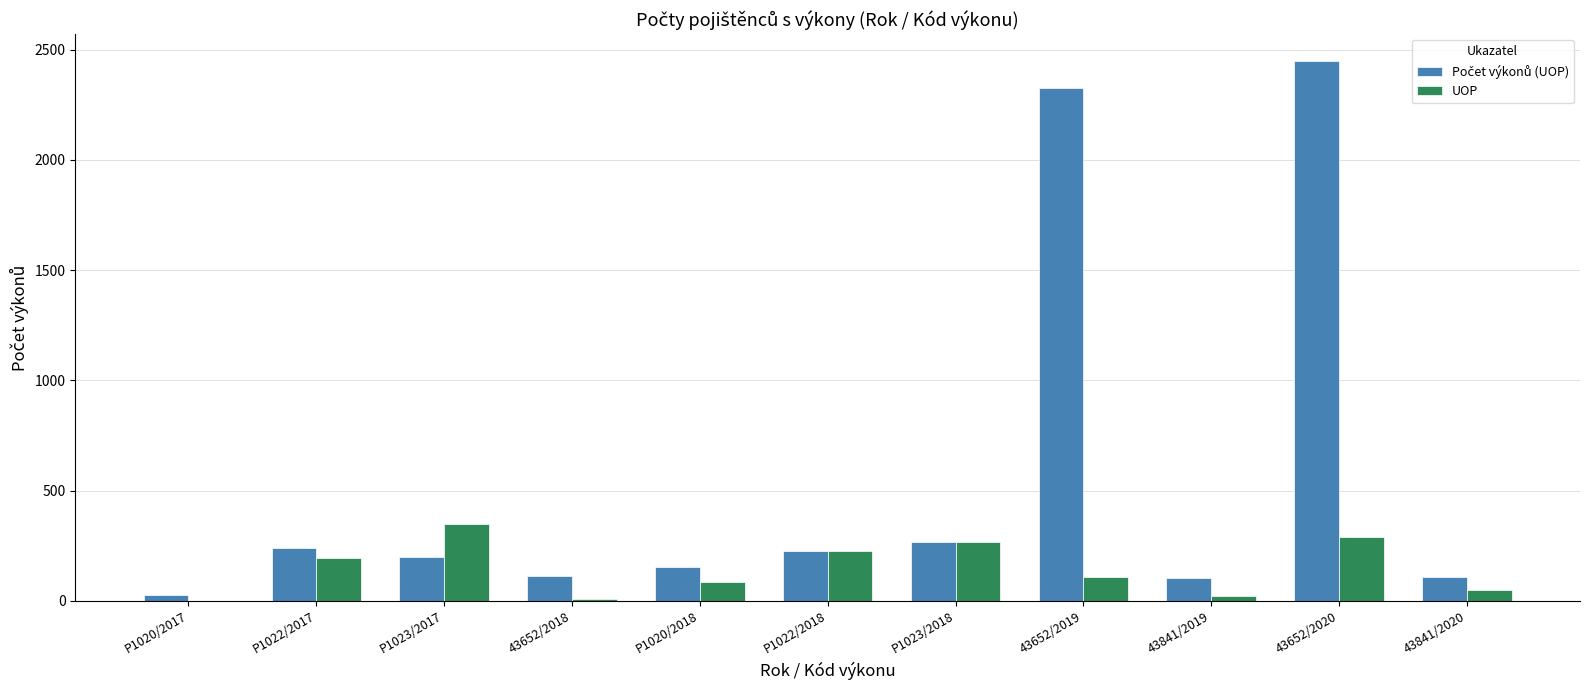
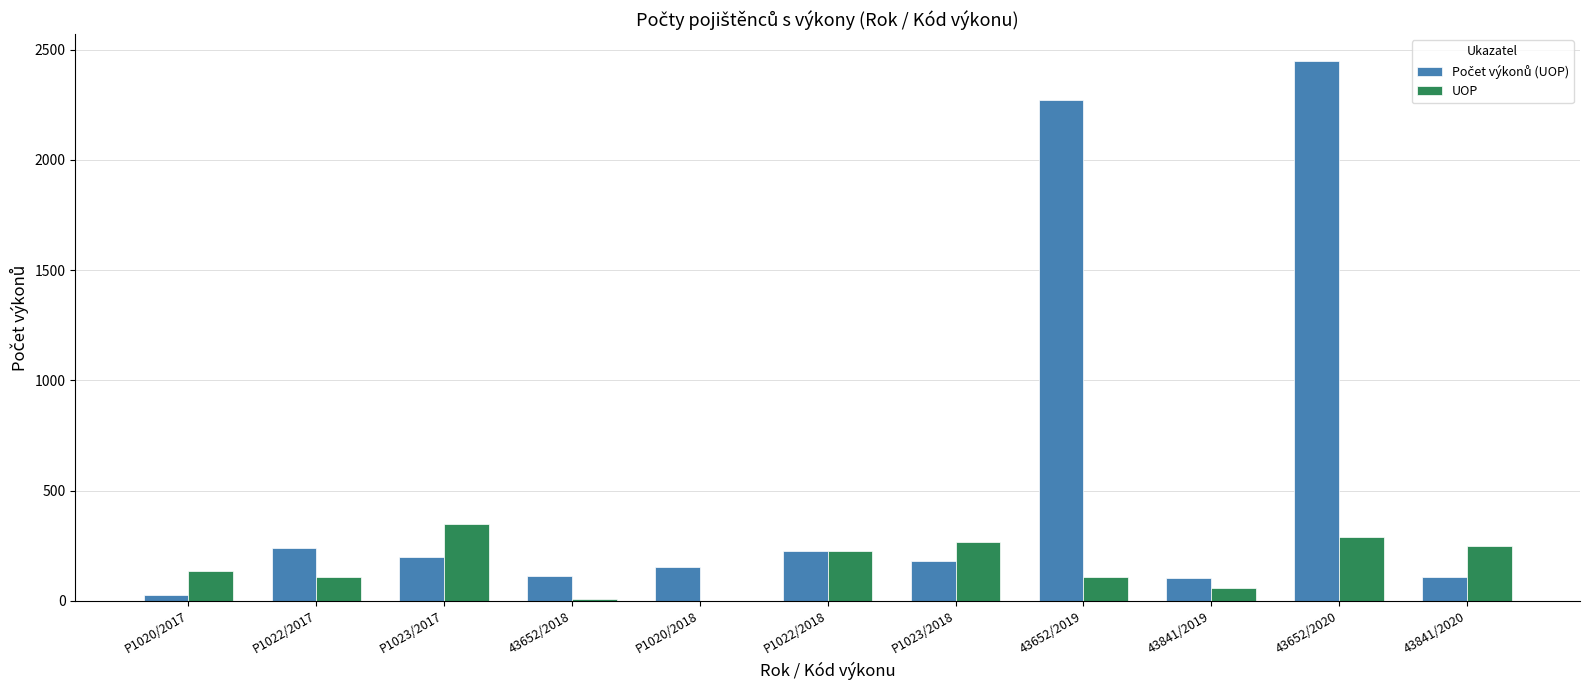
  {
    "Počet výkonů (UOP)": {
      "P1020/2017": 30,
      "P1022/2017": 240,
      "P1023/2017": 200,
      "43652/2018": 110,
      "P1020/2018": 150,
      "P1022/2018": 230,
-     "P1023/2018": 270,
-     "43652/2019": 2320,
+     "P1023/2018": 180,
+     "43652/2019": 2270,
      "43841/2019": 100,
      "43652/2020": 2450,
      "43841/2020": 110
    },
    "UOP": {
-     "P1020/2017": 0,
-     "P1022/2017": 200,
+     "P1020/2017": 140,
+     "P1022/2017": 110,
      "P1023/2017": 350,
-     "P1020/2018": 80,
+     "P1020/2018": 0,
      "P1022/2018": 230,
      "P1023/2018": 270,
      "43652/2019": 110,
-     "43841/2019": 20,
+     "43841/2019": 60,
      "43652/2020": 290,
-     "43841/2020": 50
+     "43841/2020": 250
    }
  }
